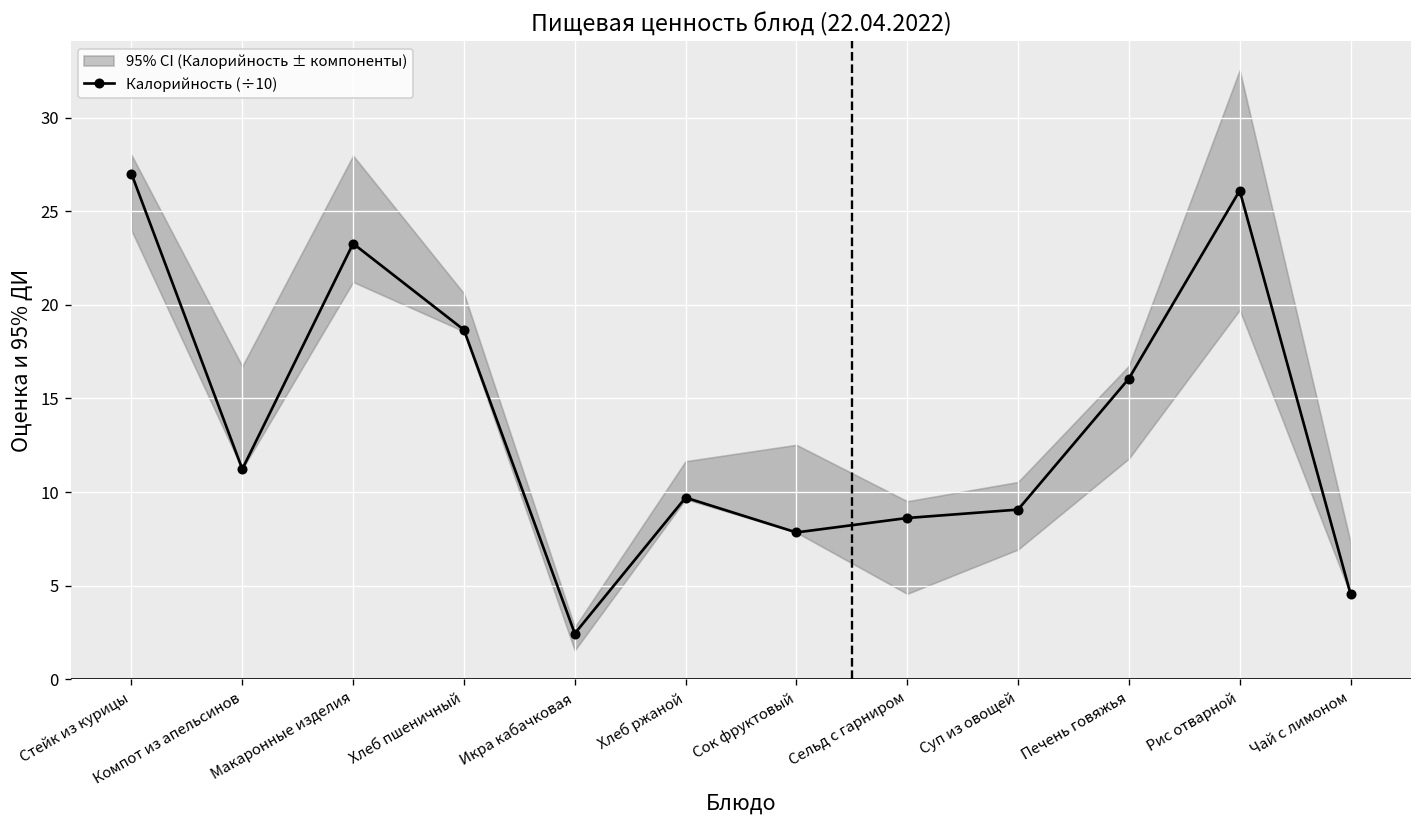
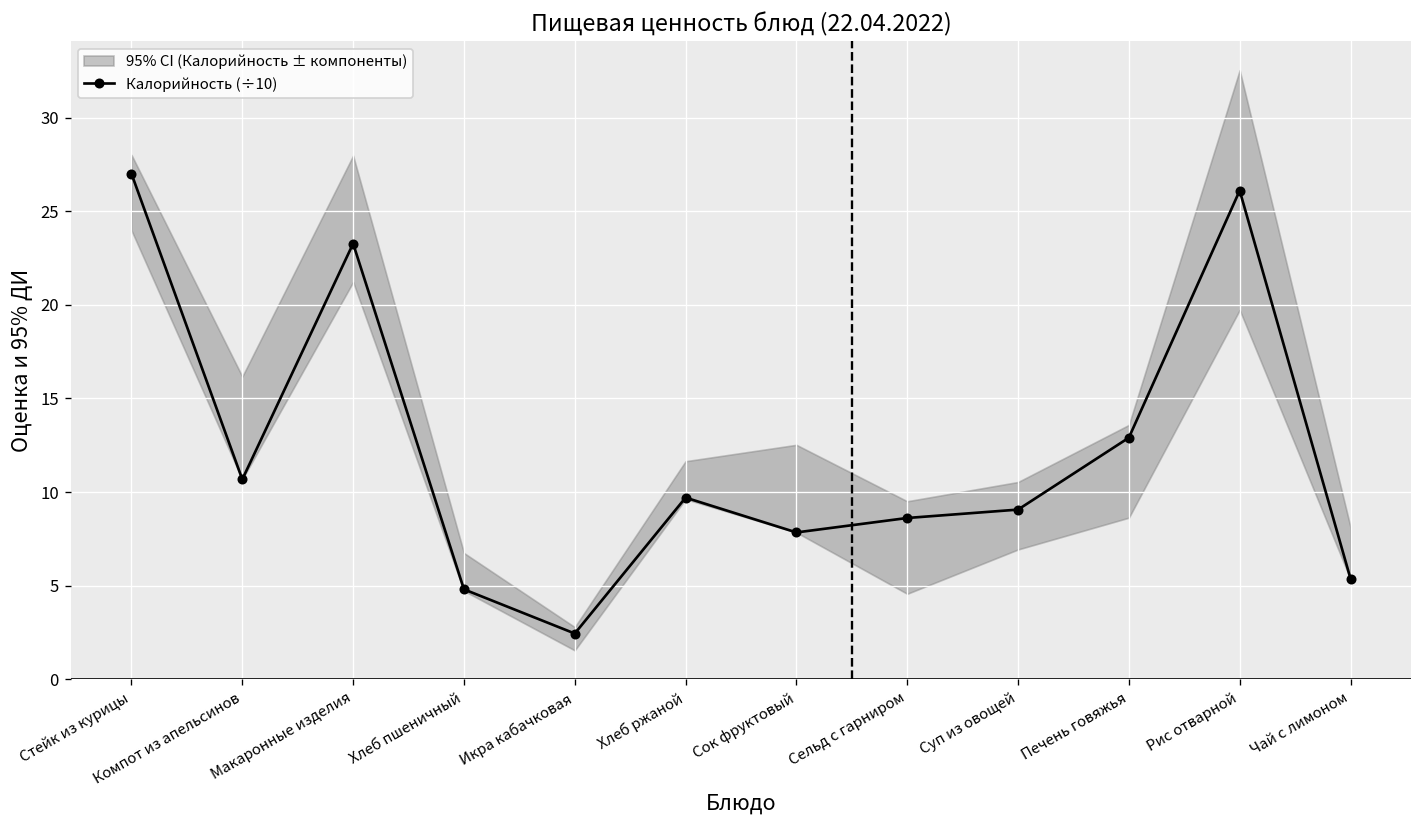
  {
    "Калорийность (÷10)": {
      "Стейк из курицы": 27.0,
-     "Компот из апельсинов": 11.2,
+     "Компот из апельсинов": 10.7,
      "Макаронные изделия": 23.3,
-     "Хлеб пшеничный": 18.7,
+     "Хлеб пшеничный": 4.8,
      "Икра кабачковая": 2.4,
      "Хлеб ржаной": 9.7,
      "Сок фруктовый": 7.8,
      "Сельд с гарниром": 8.6,
      "Суп из овощей": 9.1,
-     "Печень говяжья": 16.1,
+     "Печень говяжья": 12.9,
      "Рис отварной": 26.1,
-     "Чай с лимоном": 4.6
+     "Чай с лимоном": 5.4
    }
  }
